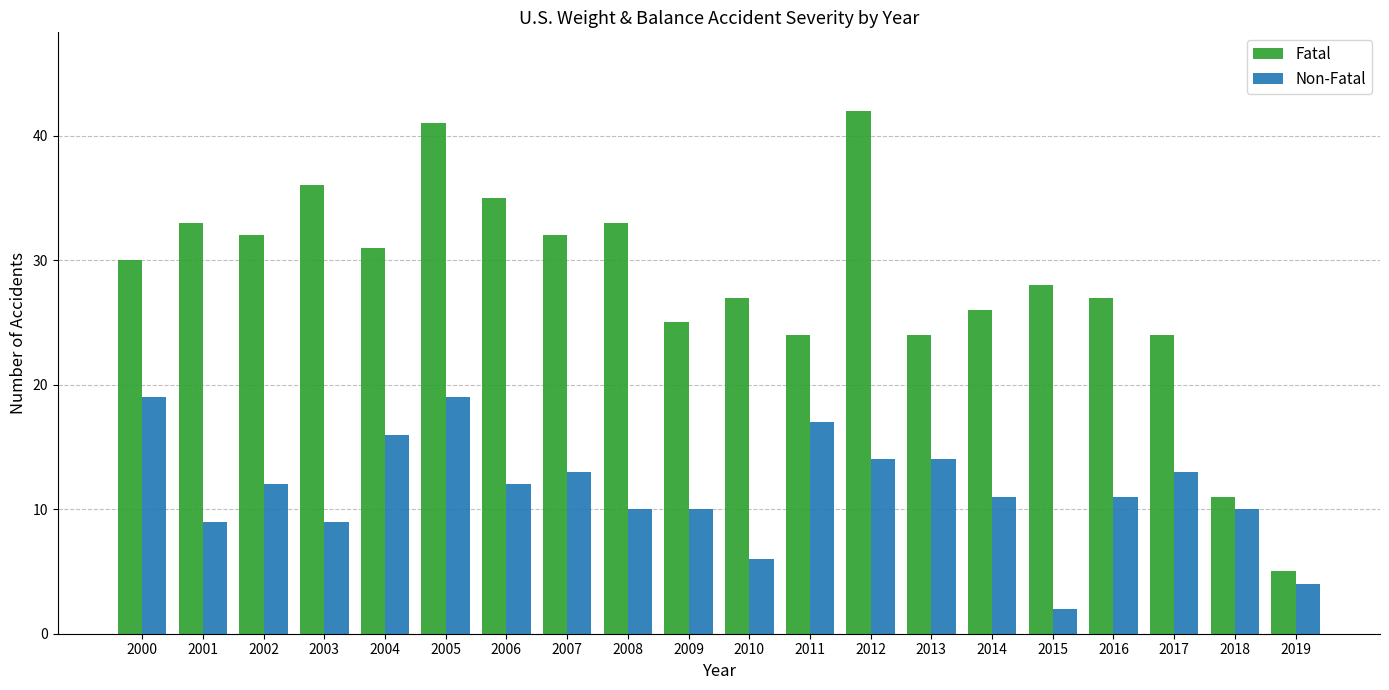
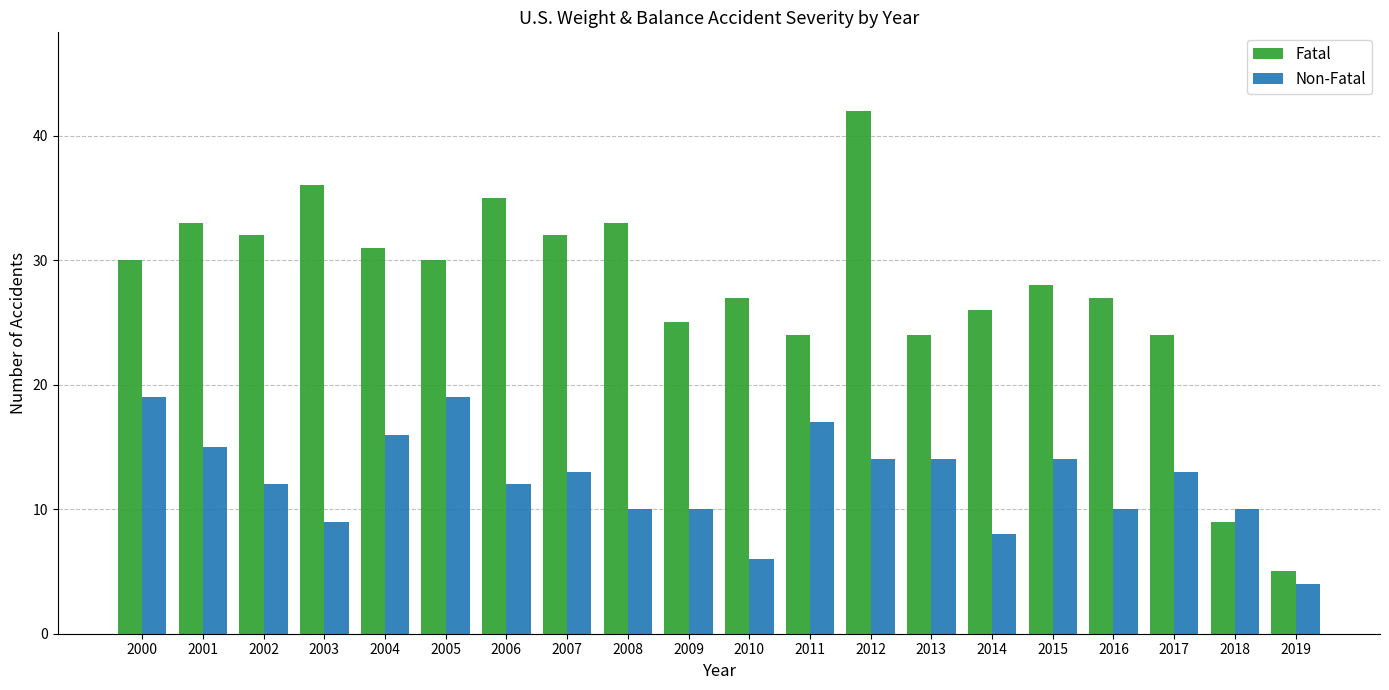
  {
    "Fatal": {
      "2000": 30,
      "2001": 33,
      "2002": 32,
      "2003": 36,
      "2004": 31,
-     "2005": 41,
+     "2005": 30,
      "2006": 35,
      "2007": 32,
      "2008": 33,
      "2009": 25,
      "2010": 27,
      "2011": 24,
      "2012": 42,
      "2013": 24,
      "2014": 26,
      "2015": 28,
      "2016": 27,
      "2017": 24,
-     "2018": 11,
+     "2018": 9,
      "2019": 5
    },
    "Non-Fatal": {
      "2000": 19,
-     "2001": 9,
+     "2001": 15,
      "2002": 12,
      "2003": 9,
      "2004": 16,
      "2005": 19,
      "2006": 12,
      "2007": 13,
      "2008": 10,
      "2009": 10,
      "2010": 6,
      "2011": 17,
      "2012": 14,
      "2013": 14,
-     "2014": 11,
-     "2015": 2,
-     "2016": 11,
+     "2014": 8,
+     "2015": 14,
+     "2016": 10,
      "2017": 13,
      "2018": 10,
      "2019": 4
    }
  }
